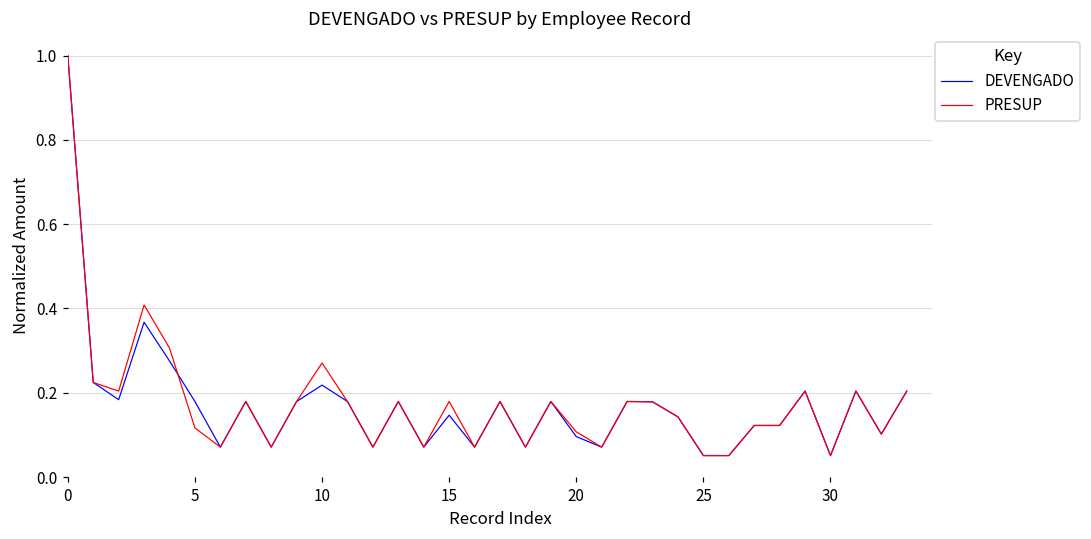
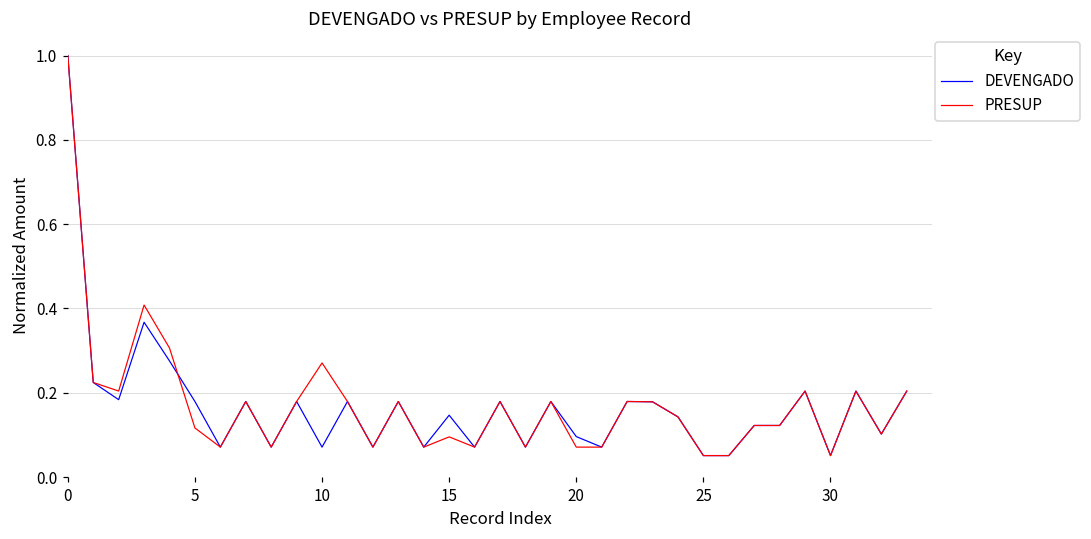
  {
    "DEVENGADO": {
      "5": 0.18,
-     "10": 0.22,
+     "10": 0.07,
      "15": 0.15,
      "20": 0.10
    },
    "PRESUP": {
      "5": 0.12,
      "10": 0.27,
-     "15": 0.18,
-     "20": 0.11
+     "15": 0.10,
+     "20": 0.07
    }
  }
